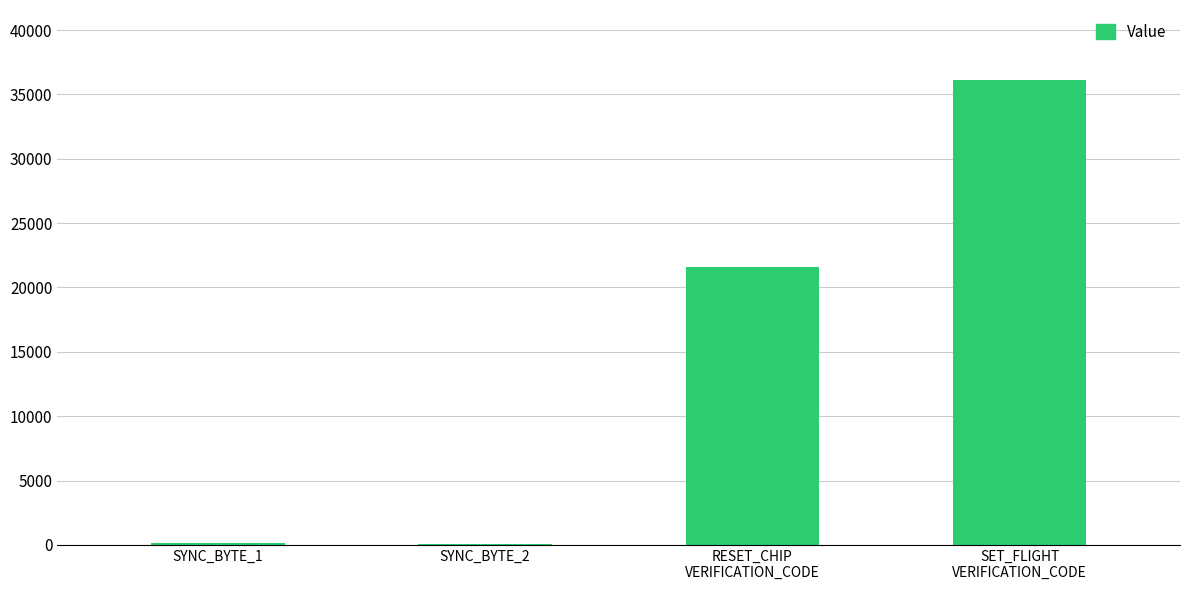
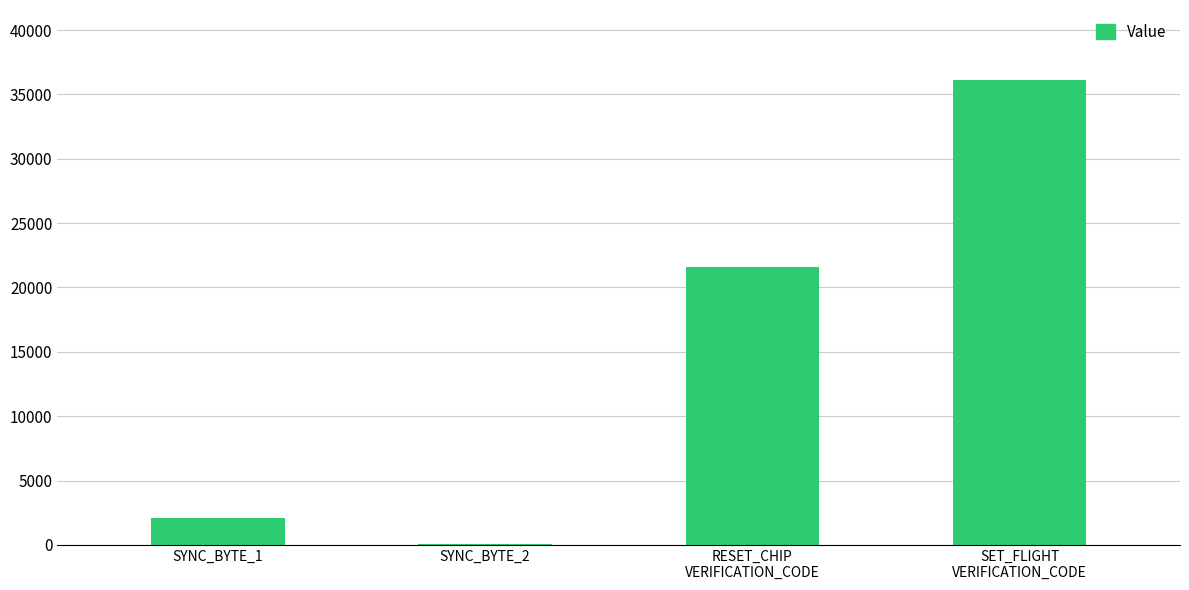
  {
-   "SYNC_BYTE_1": 200,
+   "SYNC_BYTE_1": 2100,
    "RESET_CHIP VERIFICATION_CODE": 21600,
    "SET_FLIGHT VERIFICATION_CODE": 36100
  }
